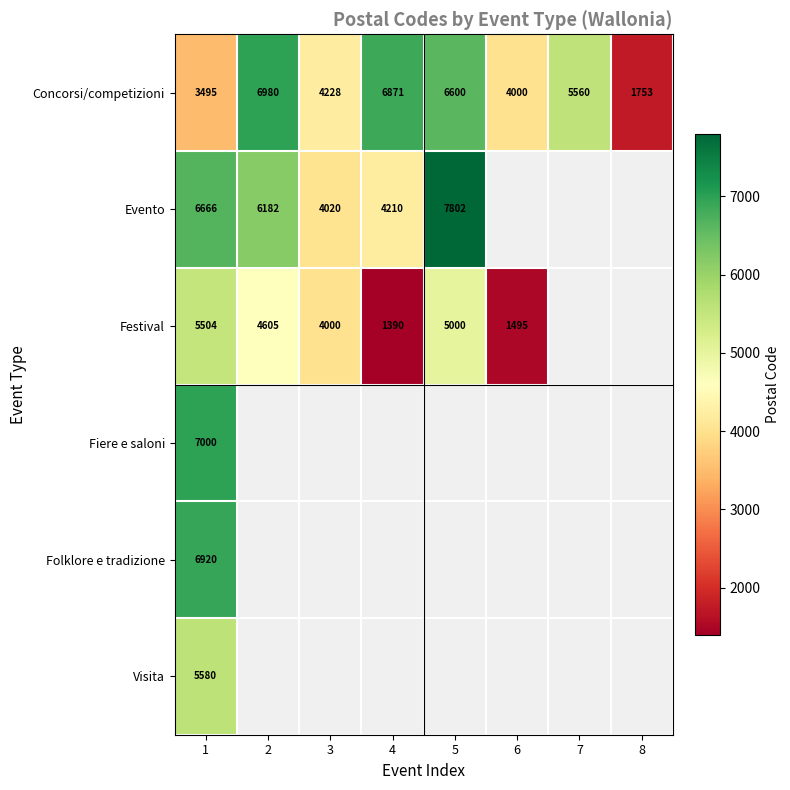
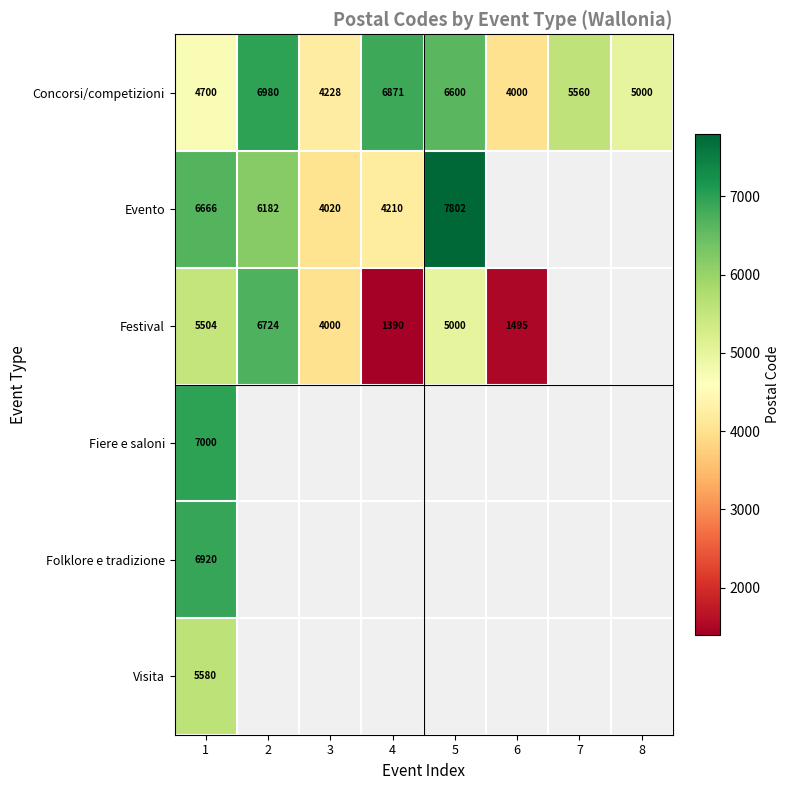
  {
    "Concorsi/competizioni": {
-     "1": 3495,
+     "1": 4700,
      "2": 6980,
      "3": 4228,
      "4": 6871,
      "5": 6600,
      "6": 4000,
      "7": 5560,
-     "8": 1753
+     "8": 5000
    },
    "Evento": {
      "1": 6666,
      "2": 6182,
      "3": 4020,
      "4": 4210,
      "5": 7802
    },
    "Festival": {
      "1": 5504,
-     "2": 4605,
+     "2": 6724,
      "3": 4000,
      "4": 1390,
      "5": 5000,
      "6": 1495
    },
    "Fiere e saloni": {
      "1": 7000
    },
    "Folklore e tradizione": {
      "1": 6920
    },
    "Visita": {
      "1": 5580
    }
  }
